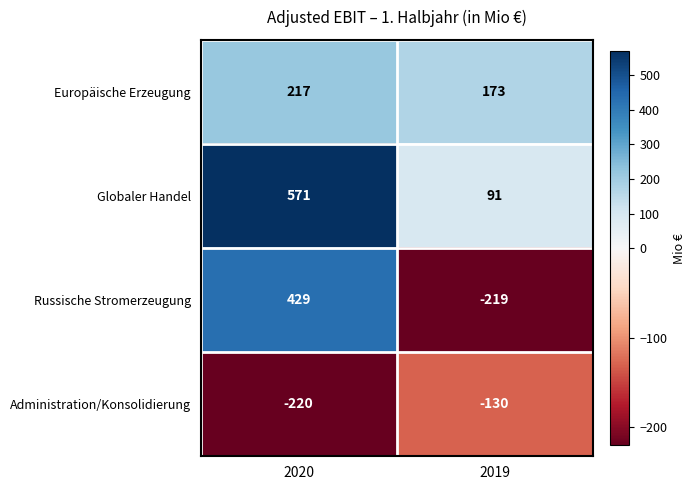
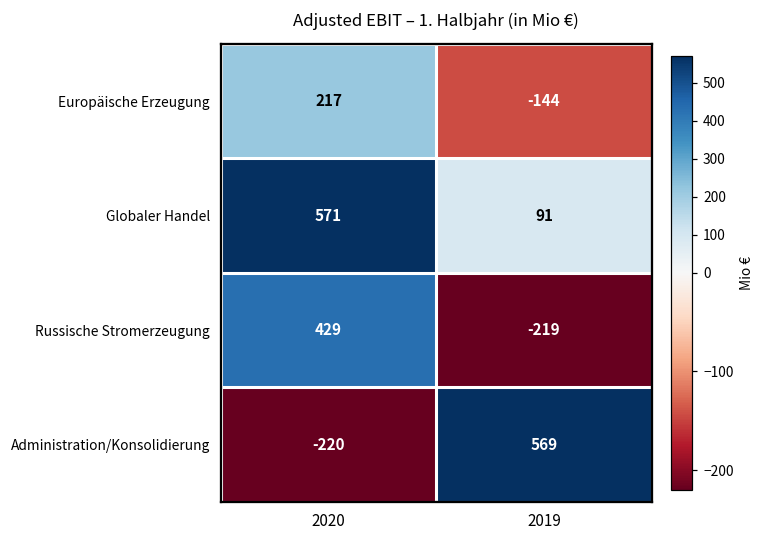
  {
    "Europäische Erzeugung": {
      "2020": 217,
-     "2019": 173
+     "2019": -144
    },
    "Globaler Handel": {
      "2020": 571,
      "2019": 91
    },
    "Russische Stromerzeugung": {
      "2020": 429,
      "2019": -219
    },
    "Administration/Konsolidierung": {
      "2020": -220,
-     "2019": -130
+     "2019": 569
    }
  }
